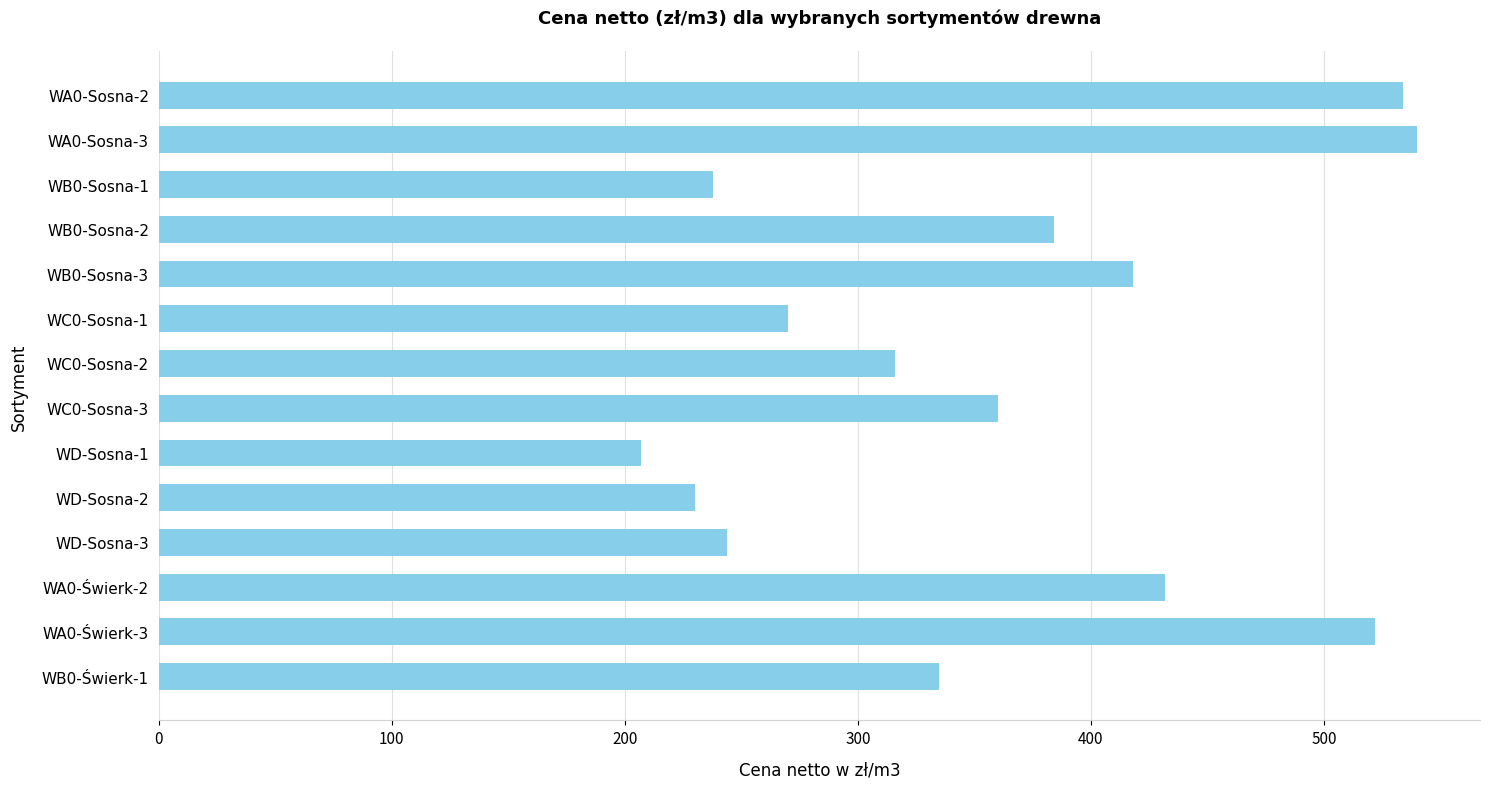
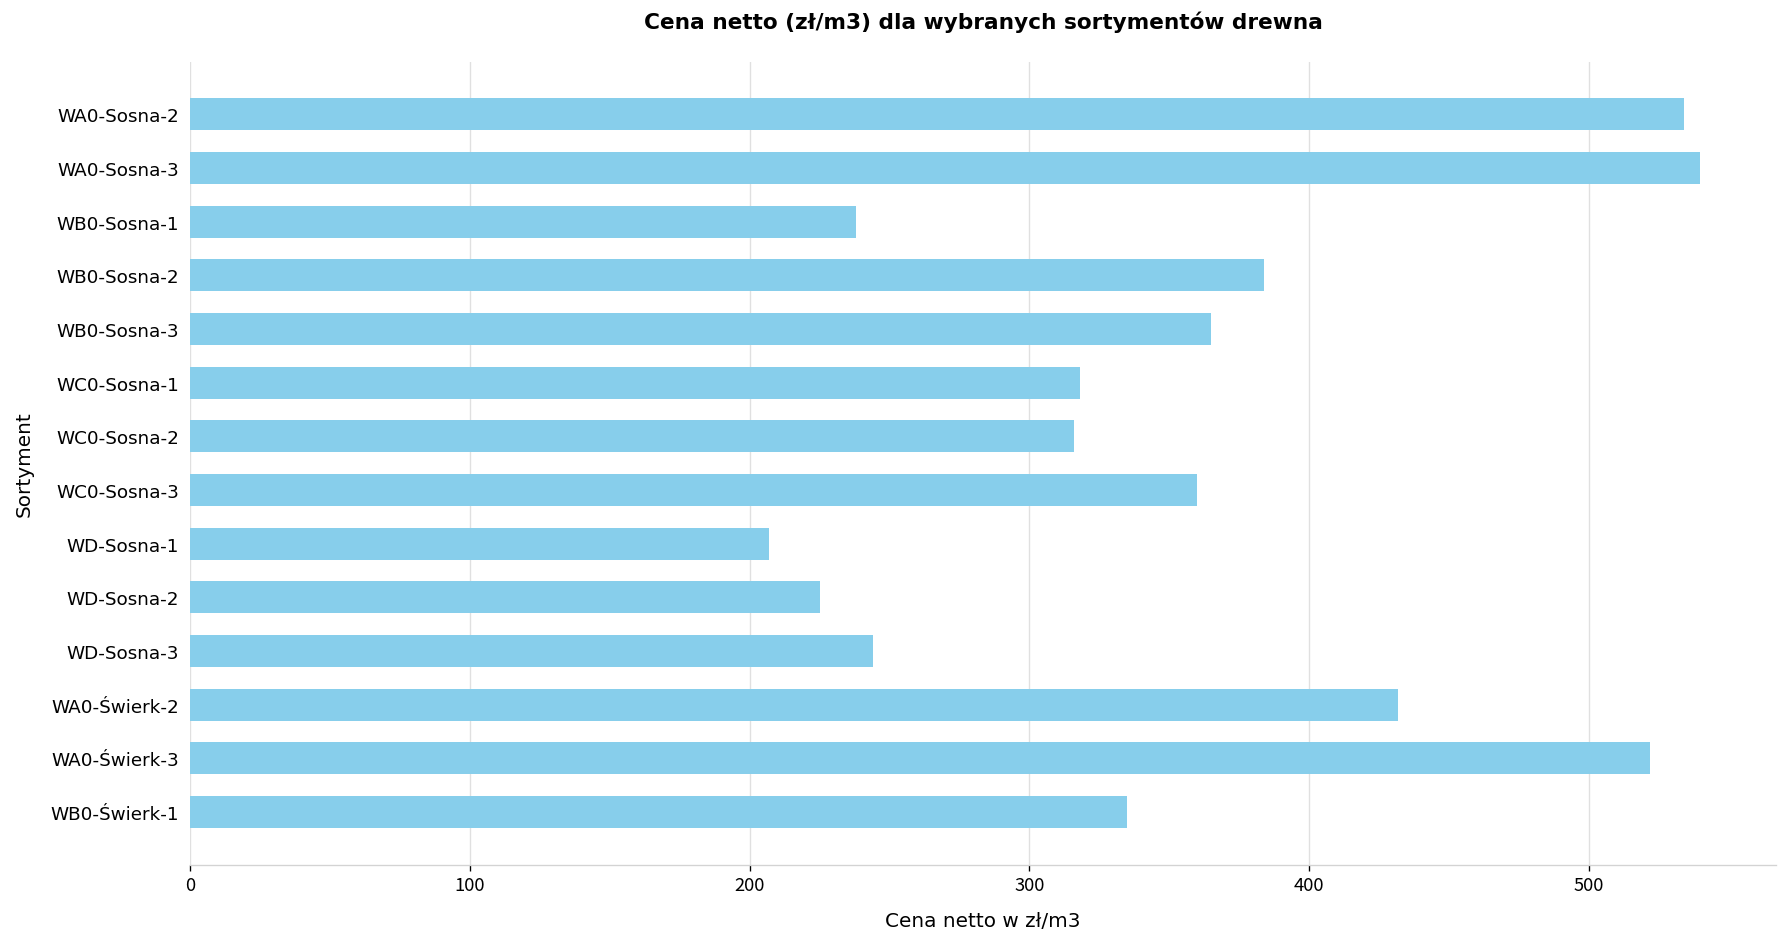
  {
    "WA0-Sosna-2": 534,
    "WA0-Sosna-3": 540,
    "WB0-Sosna-1": 238,
    "WB0-Sosna-2": 384,
-   "WB0-Sosna-3": 418,
-   "WC0-Sosna-1": 270,
+   "WB0-Sosna-3": 365,
+   "WC0-Sosna-1": 318,
    "WC0-Sosna-2": 316,
    "WC0-Sosna-3": 360,
    "WD-Sosna-1": 207,
-   "WD-Sosna-2": 230,
+   "WD-Sosna-2": 225,
    "WD-Sosna-3": 244,
    "WA0-Świerk-2": 432,
    "WA0-Świerk-3": 522,
    "WB0-Świerk-1": 335
  }
